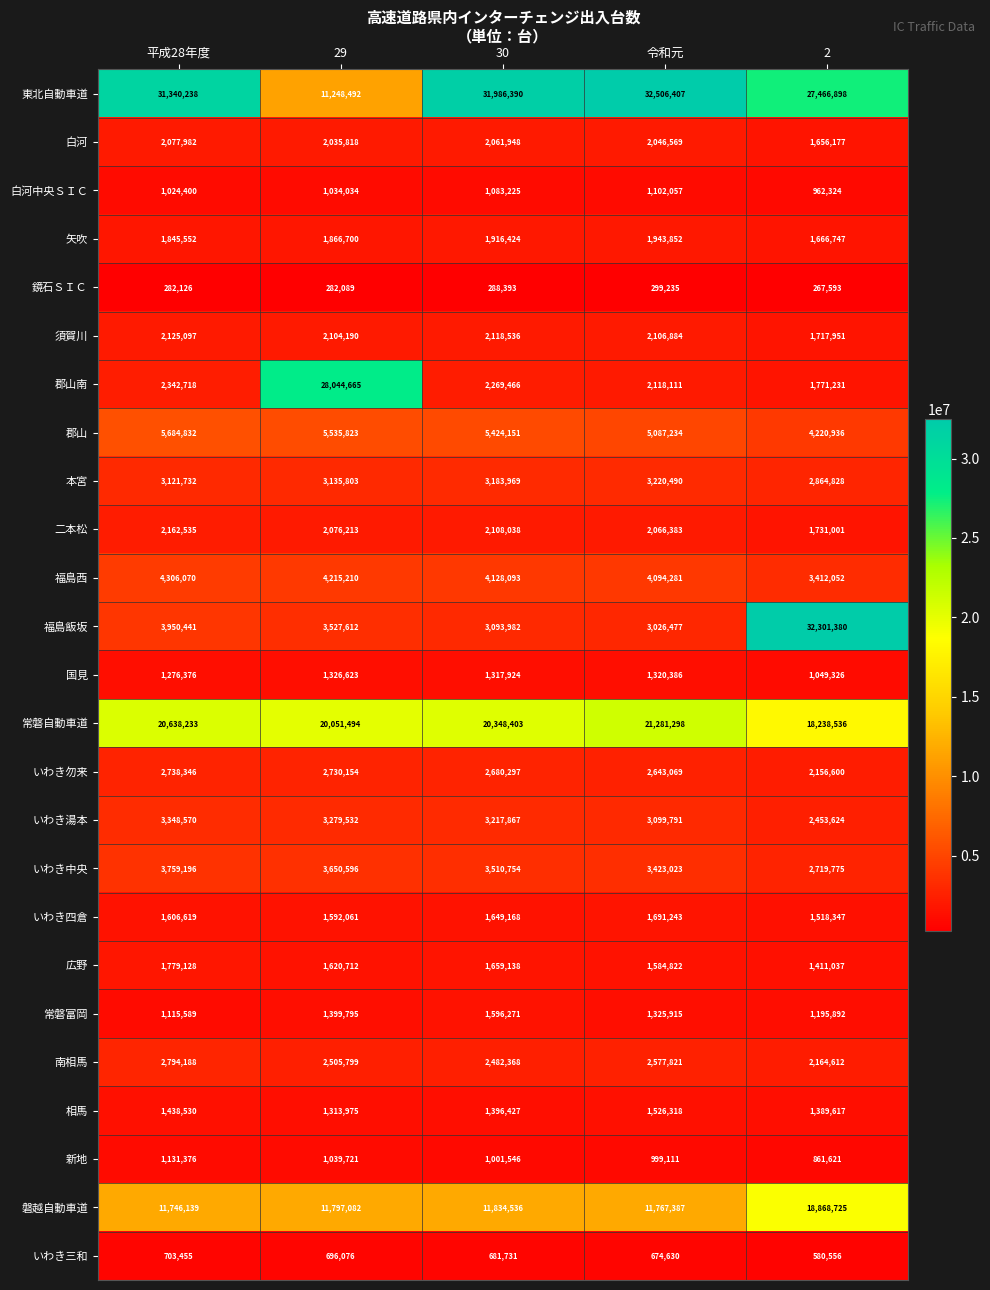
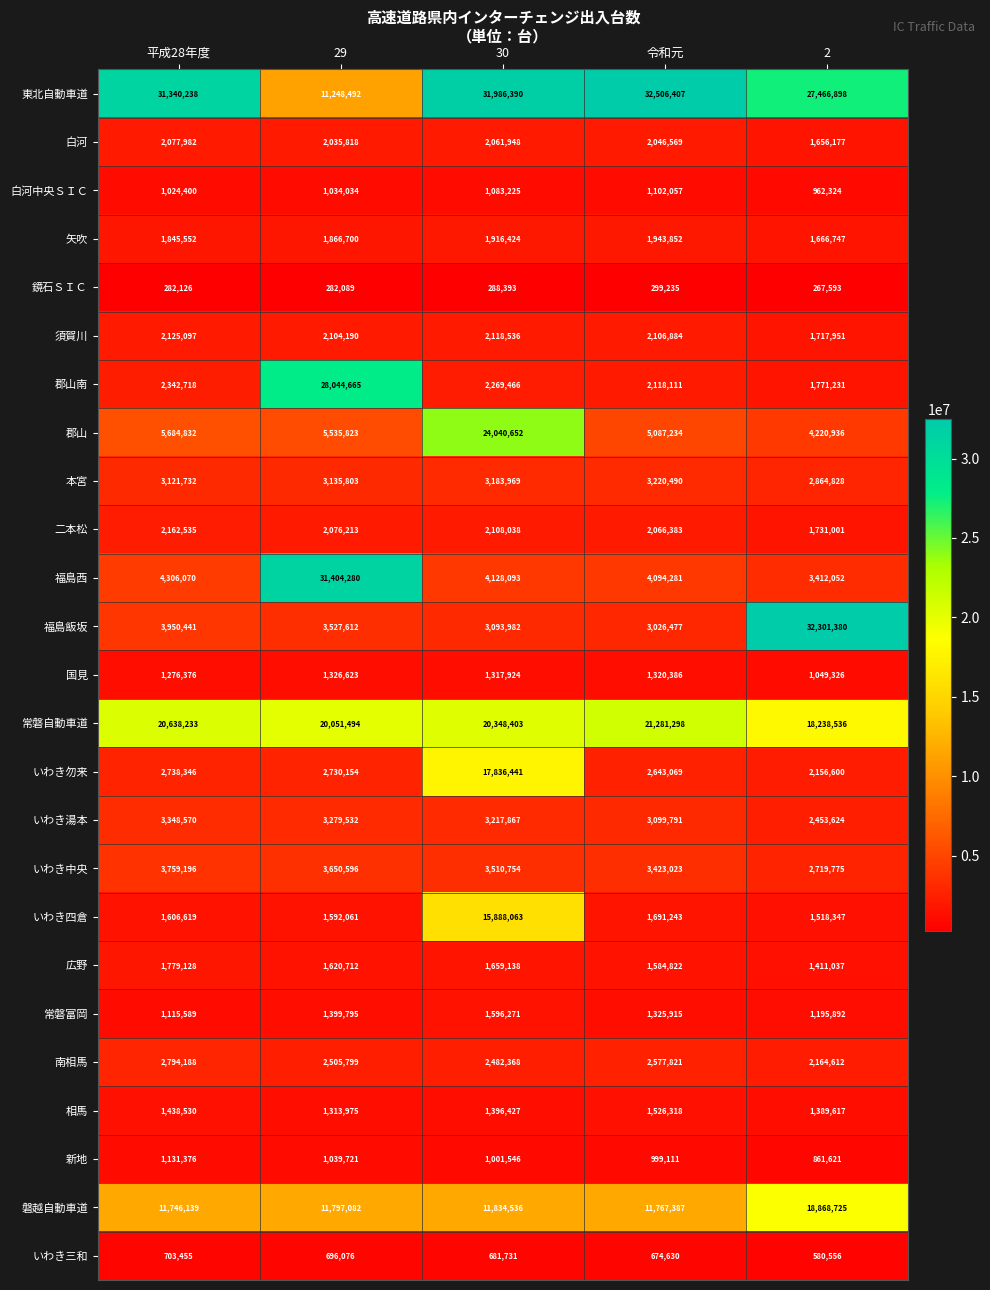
  {
    "東北自動車道": {
      "平成28年度": "31,340,238",
      "29": "11,248,492",
      "30": "31,986,390",
      "令和元": "32,506,407",
      "2": "27,466,898"
    },
    "白河": {
      "平成28年度": "2,077,982",
      "29": "2,035,818",
      "30": "2,061,948",
      "令和元": "2,046,569",
      "2": "1,656,177"
    },
    "白河中央ＳＩＣ": {
      "平成28年度": "1,024,400",
      "29": "1,034,034",
      "30": "1,083,225",
      "令和元": "1,102,057",
      "2": "962,324"
    },
    "矢吹": {
      "平成28年度": "1,845,552",
      "29": "1,866,700",
      "30": "1,916,424",
      "令和元": "1,943,852",
      "2": "1,666,747"
    },
    "鏡石ＳＩＣ": {
      "平成28年度": "282,126",
      "29": "282,089",
      "30": "288,393",
      "令和元": "299,235",
      "2": "267,593"
    },
    "須賀川": {
      "平成28年度": "2,125,097",
      "29": "2,104,190",
      "30": "2,118,536",
      "令和元": "2,106,884",
      "2": "1,717,951"
    },
    "郡山南": {
      "平成28年度": "2,342,718",
      "29": "28,044,665",
      "30": "2,269,466",
      "令和元": "2,118,111",
      "2": "1,771,231"
    },
    "郡山": {
      "平成28年度": "5,684,832",
      "29": "5,535,823",
-     "30": "5,424,151",
+     "30": "24,040,652",
      "令和元": "5,087,234",
      "2": "4,220,936"
    },
    "本宮": {
      "平成28年度": "3,121,732",
      "29": "3,135,803",
      "30": "3,183,969",
      "令和元": "3,220,490",
      "2": "2,864,828"
    },
    "二本松": {
      "平成28年度": "2,162,535",
      "29": "2,076,213",
      "30": "2,108,038",
      "令和元": "2,066,383",
      "2": "1,731,001"
    },
    "福島西": {
      "平成28年度": "4,306,070",
-     "29": "4,215,210",
+     "29": "31,404,280",
      "30": "4,128,093",
      "令和元": "4,094,281",
      "2": "3,412,052"
    },
    "福島飯坂": {
      "平成28年度": "3,950,441",
      "29": "3,527,612",
      "30": "3,093,982",
      "令和元": "3,026,477",
      "2": "32,301,380"
    },
    "国見": {
      "平成28年度": "1,276,376",
      "29": "1,326,623",
      "30": "1,317,924",
      "令和元": "1,320,386",
      "2": "1,049,326"
    },
    "常磐自動車道": {
      "平成28年度": "20,638,233",
      "29": "20,051,494",
      "30": "20,348,403",
      "令和元": "21,281,298",
      "2": "18,238,536"
    },
    "いわき勿来": {
      "平成28年度": "2,738,346",
      "29": "2,730,154",
-     "30": "2,680,297",
+     "30": "17,836,441",
      "令和元": "2,643,069",
      "2": "2,156,600"
    },
    "いわき湯本": {
      "平成28年度": "3,348,570",
      "29": "3,279,532",
      "30": "3,217,867",
      "令和元": "3,099,791",
      "2": "2,453,624"
    },
    "いわき中央": {
      "平成28年度": "3,759,196",
      "29": "3,650,596",
      "30": "3,510,754",
      "令和元": "3,423,023",
      "2": "2,719,775"
    },
    "いわき四倉": {
      "平成28年度": "1,606,619",
      "29": "1,592,061",
-     "30": "1,649,168",
+     "30": "15,888,063",
      "令和元": "1,691,243",
      "2": "1,518,347"
    },
    "広野": {
      "平成28年度": "1,779,128",
      "29": "1,620,712",
      "30": "1,659,138",
      "令和元": "1,584,822",
      "2": "1,411,037"
    },
    "常磐富岡": {
      "平成28年度": "1,115,589",
      "29": "1,399,795",
      "30": "1,596,271",
      "令和元": "1,325,915",
      "2": "1,195,892"
    },
    "南相馬": {
      "平成28年度": "2,794,188",
      "29": "2,505,799",
      "30": "2,482,368",
      "令和元": "2,577,821",
      "2": "2,164,612"
    },
    "相馬": {
      "平成28年度": "1,438,530",
      "29": "1,313,975",
      "30": "1,396,427",
      "令和元": "1,526,318",
      "2": "1,389,617"
    },
    "新地": {
      "平成28年度": "1,131,376",
      "29": "1,039,721",
      "30": "1,001,546",
      "令和元": "999,111",
      "2": "861,621"
    },
    "磐越自動車道": {
      "平成28年度": "11,746,139",
      "29": "11,797,082",
      "30": "11,834,536",
      "令和元": "11,767,387",
      "2": "18,868,725"
    },
    "いわき三和": {
      "平成28年度": "703,455",
      "29": "696,076",
      "30": "681,731",
      "令和元": "674,630",
      "2": "580,556"
    }
  }
